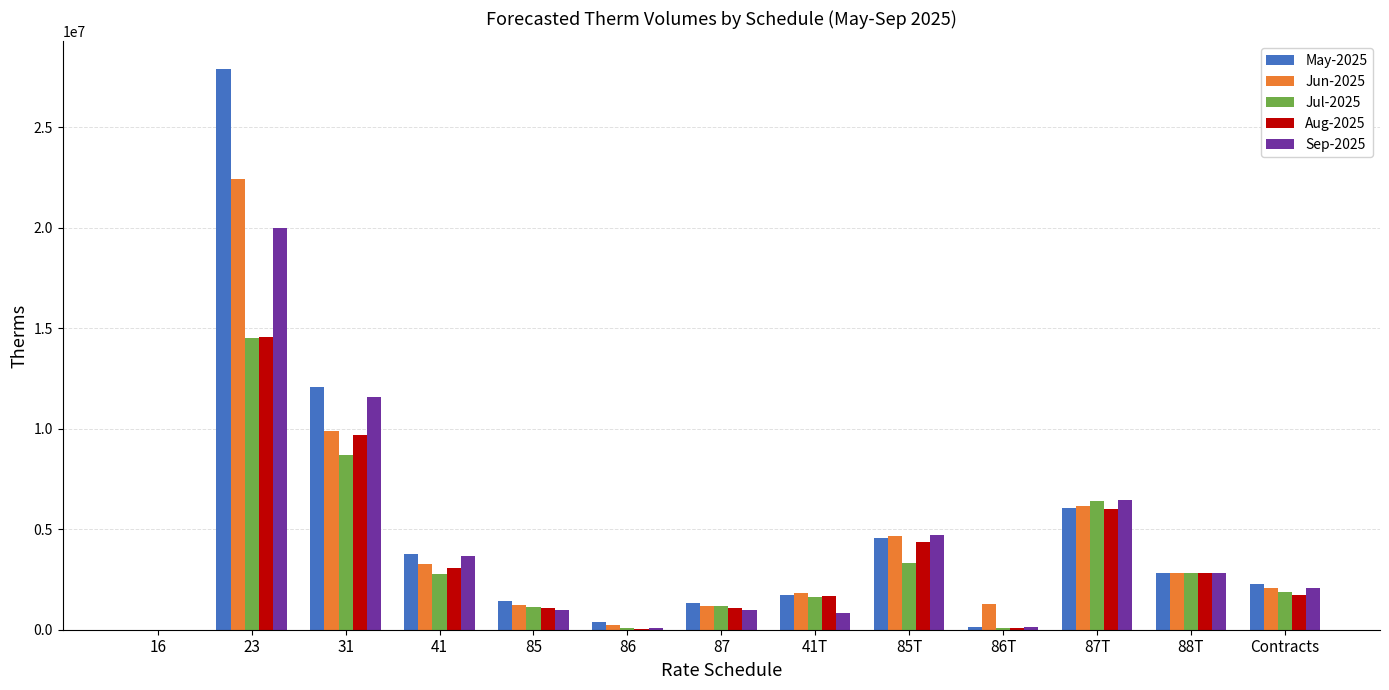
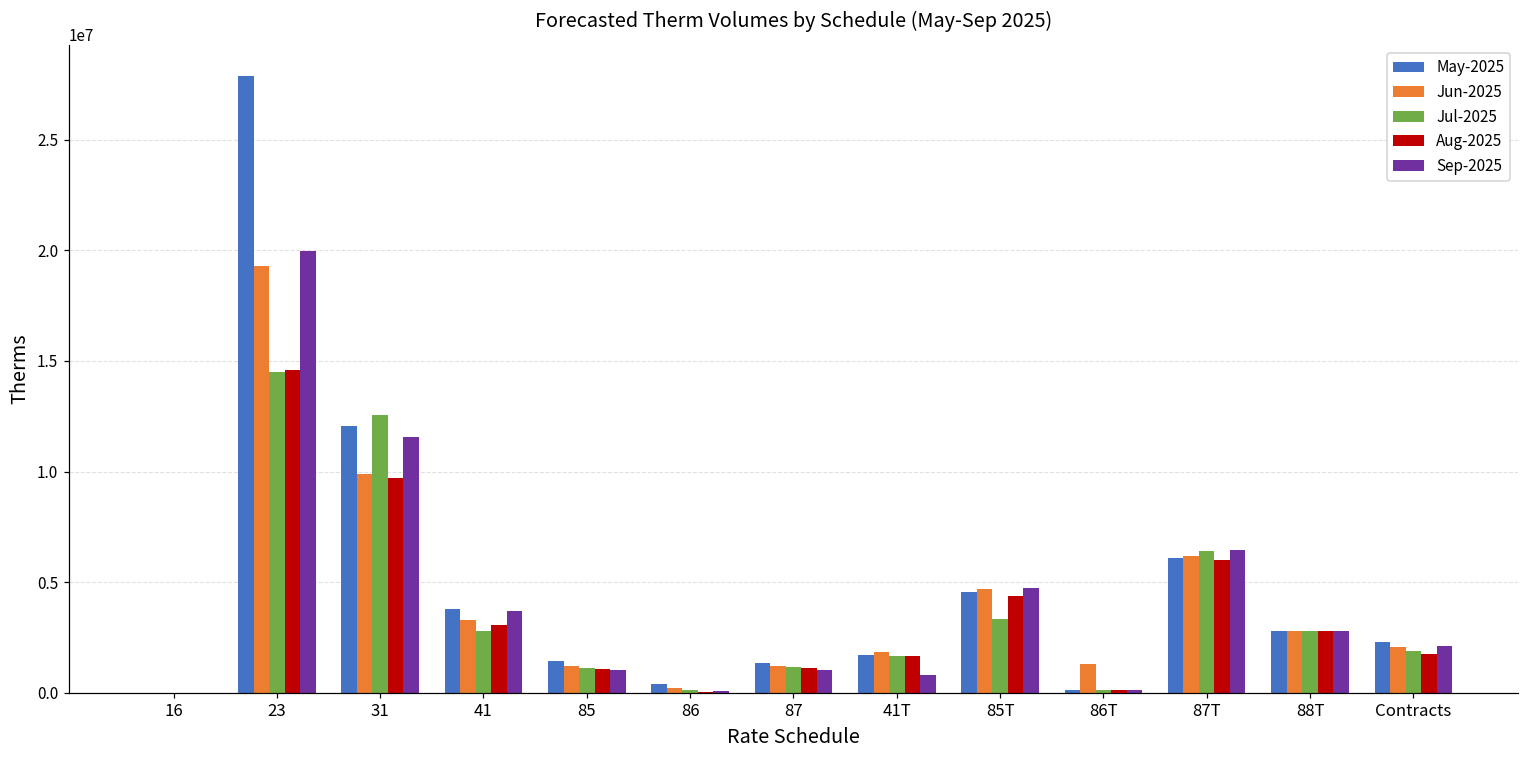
  {
    "May-2025": {
      "23": 27900000,
      "31": 12100000,
      "41": 3800000,
      "85": 1400000,
      "86": 400000,
      "87": 1300000,
      "41T": 1700000,
      "85T": 4600000,
      "87T": 6100000,
      "88T": 2800000,
      "Contracts": 2300000
    },
    "Jun-2025": {
-     "23": 22400000,
+     "23": 19300000,
      "31": 9900000,
      "41": 3300000,
      "85": 1200000,
      "86": 200000,
      "87": 1200000,
      "41T": 1800000,
      "85T": 4700000,
      "86T": 1300000,
      "87T": 6200000,
      "88T": 2800000,
      "Contracts": 2100000
    },
    "Jul-2025": {
      "23": 14500000,
-     "31": 8700000,
+     "31": 12600000,
      "41": 2800000,
      "85": 1100000,
      "87": 1200000,
      "41T": 1600000,
      "85T": 3300000,
      "87T": 6400000,
      "88T": 2800000,
      "Contracts": 1900000
    },
    "Aug-2025": {
      "23": 14600000,
      "31": 9700000,
      "41": 3100000,
      "85": 1100000,
      "87": 1100000,
      "41T": 1700000,
      "85T": 4400000,
      "87T": 6000000,
      "88T": 2800000,
      "Contracts": 1700000
    },
    "Sep-2025": {
      "23": 20000000,
      "31": 11600000,
      "41": 3700000,
      "85": 1000000,
      "87": 1000000,
      "41T": 800000,
      "85T": 4700000,
      "87T": 6500000,
      "88T": 2800000,
      "Contracts": 2100000
    }
  }
